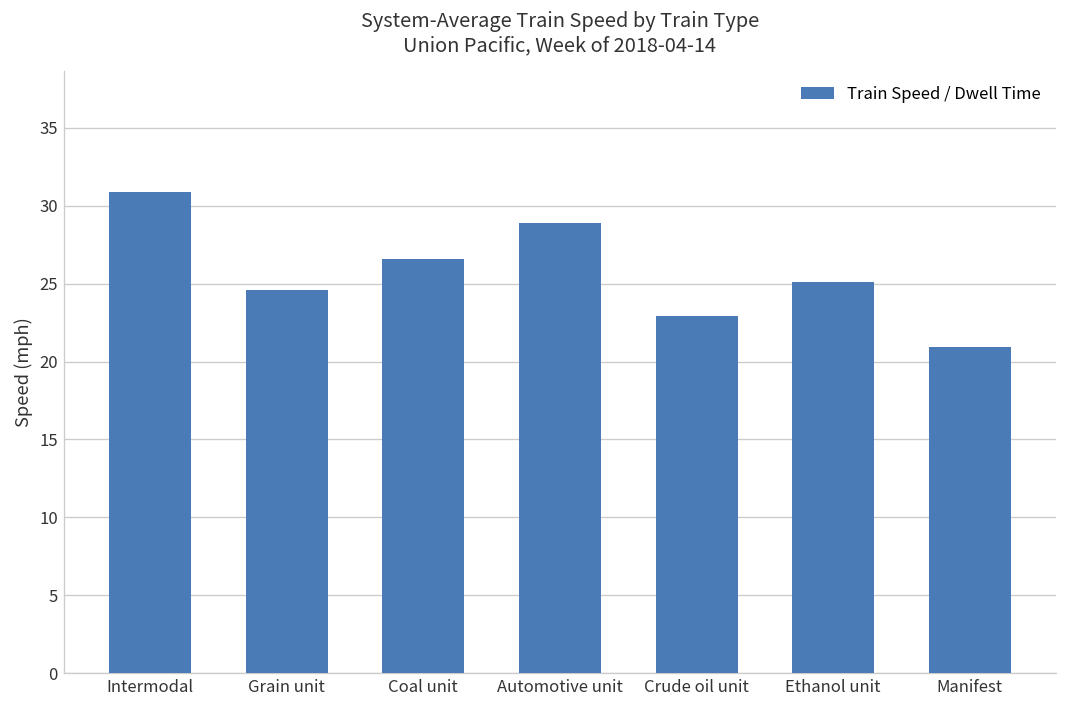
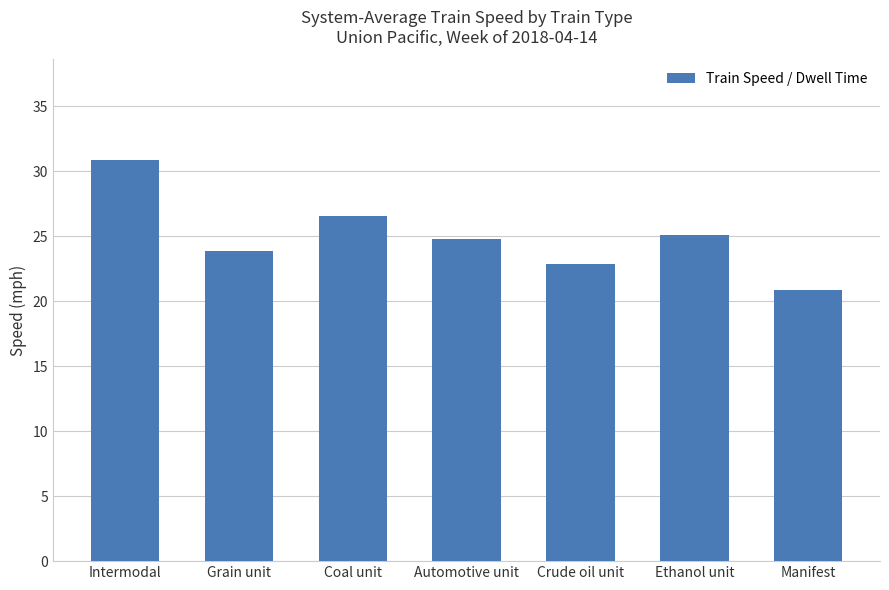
  {
    "Intermodal": 30.9,
-   "Grain unit": 24.6,
+   "Grain unit": 23.9,
    "Coal unit": 26.6,
-   "Automotive unit": 28.9,
+   "Automotive unit": 24.8,
    "Crude oil unit": 22.9,
    "Ethanol unit": 25.1,
    "Manifest": 20.9
  }
